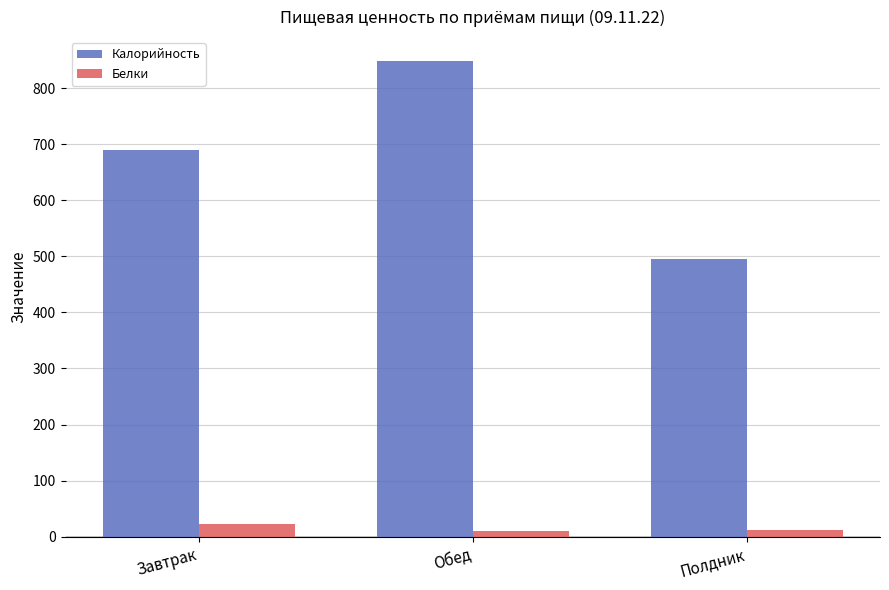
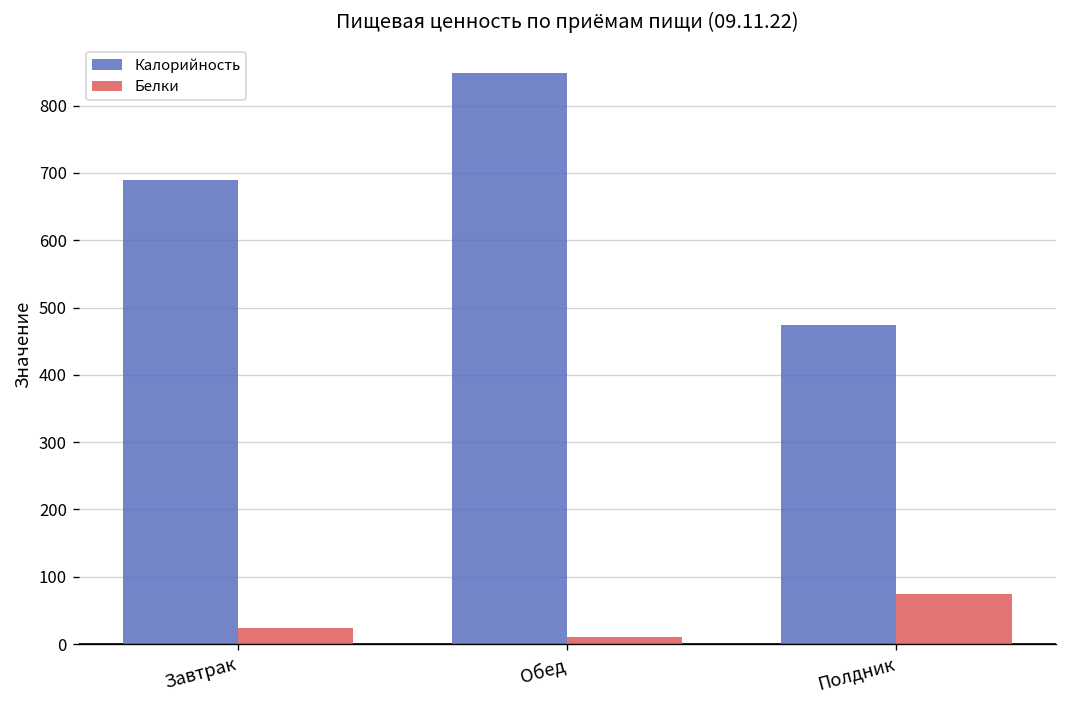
  {
    "Калорийность": {
      "Завтрак": 690,
      "Обед": 850,
-     "Полдник": 490
+     "Полдник": 470
    },
    "Белки": {
      "Завтрак": 20,
      "Обед": 10,
-     "Полдник": 10
+     "Полдник": 70
    }
  }
